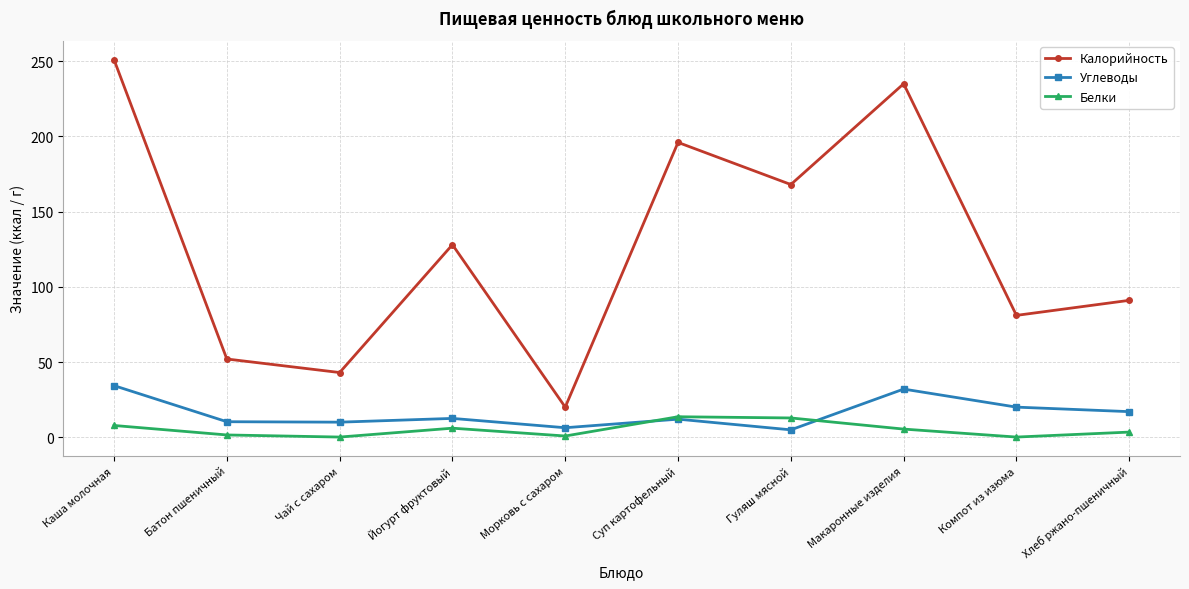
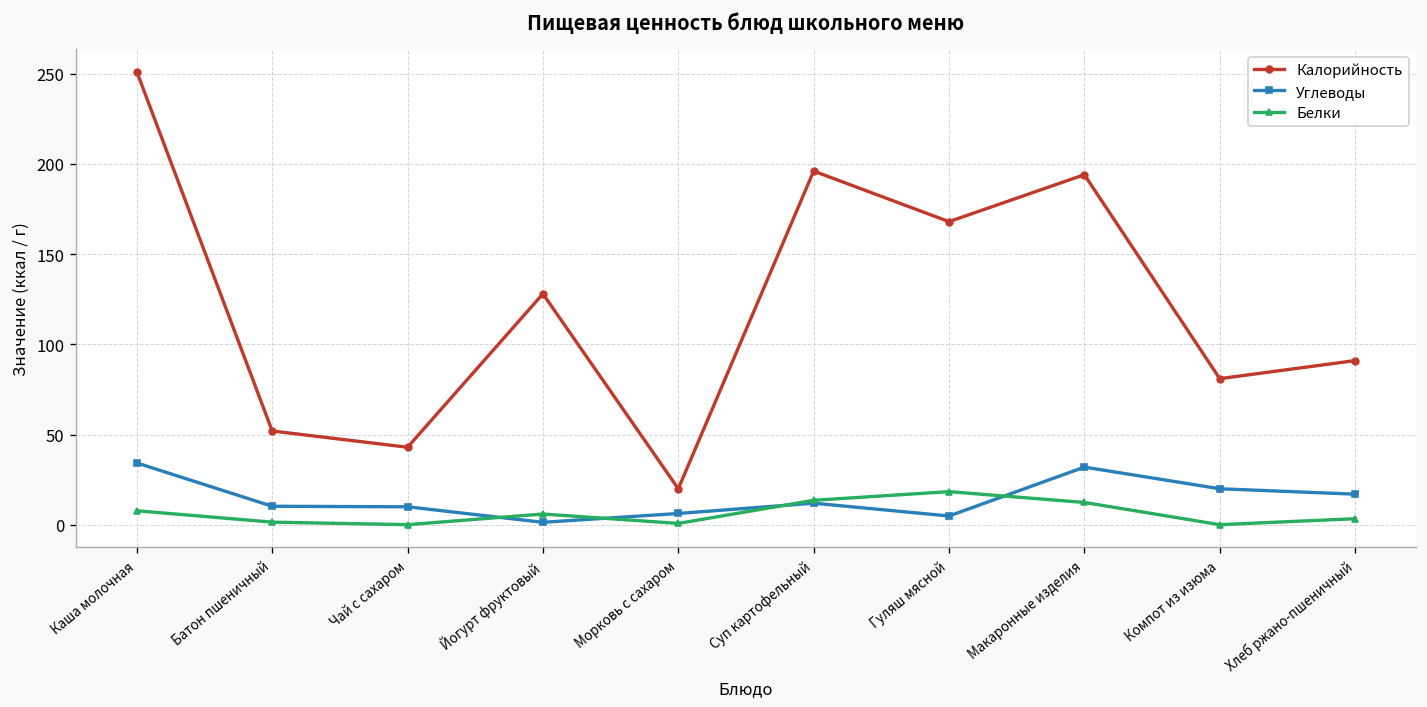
  {
    "Калорийность": {
      "Каша молочная": 251,
      "Батон пшеничный": 52,
      "Чай с сахаром": 43,
      "Йогурт фруктовый": 128,
      "Морковь с сахаром": 20,
      "Суп картофельный": 196,
      "Гуляш мясной": 168,
-     "Макаронные изделия": 235,
+     "Макаронные изделия": 194,
      "Компот из изюма": 81,
      "Хлеб ржано-пшеничный": 91
    },
    "Углеводы": {
      "Каша молочная": 34,
      "Батон пшеничный": 10,
      "Чай с сахаром": 10,
-     "Йогурт фруктовый": 13,
+     "Йогурт фруктовый": 1,
      "Морковь с сахаром": 6,
      "Гуляш мясной": 5,
      "Макаронные изделия": 32,
      "Компот из изюма": 20,
      "Хлеб ржано-пшеничный": 17
    },
    "Белки": {
      "Каша молочная": 8,
      "Батон пшеничный": 2,
      "Чай с сахаром": 0,
      "Йогурт фруктовый": 6,
      "Морковь с сахаром": 1,
-     "Гуляш мясной": 13,
-     "Макаронные изделия": 5,
+     "Гуляш мясной": 18,
+     "Макаронные изделия": 12,
      "Компот из изюма": 0,
      "Хлеб ржано-пшеничный": 3
    }
  }
